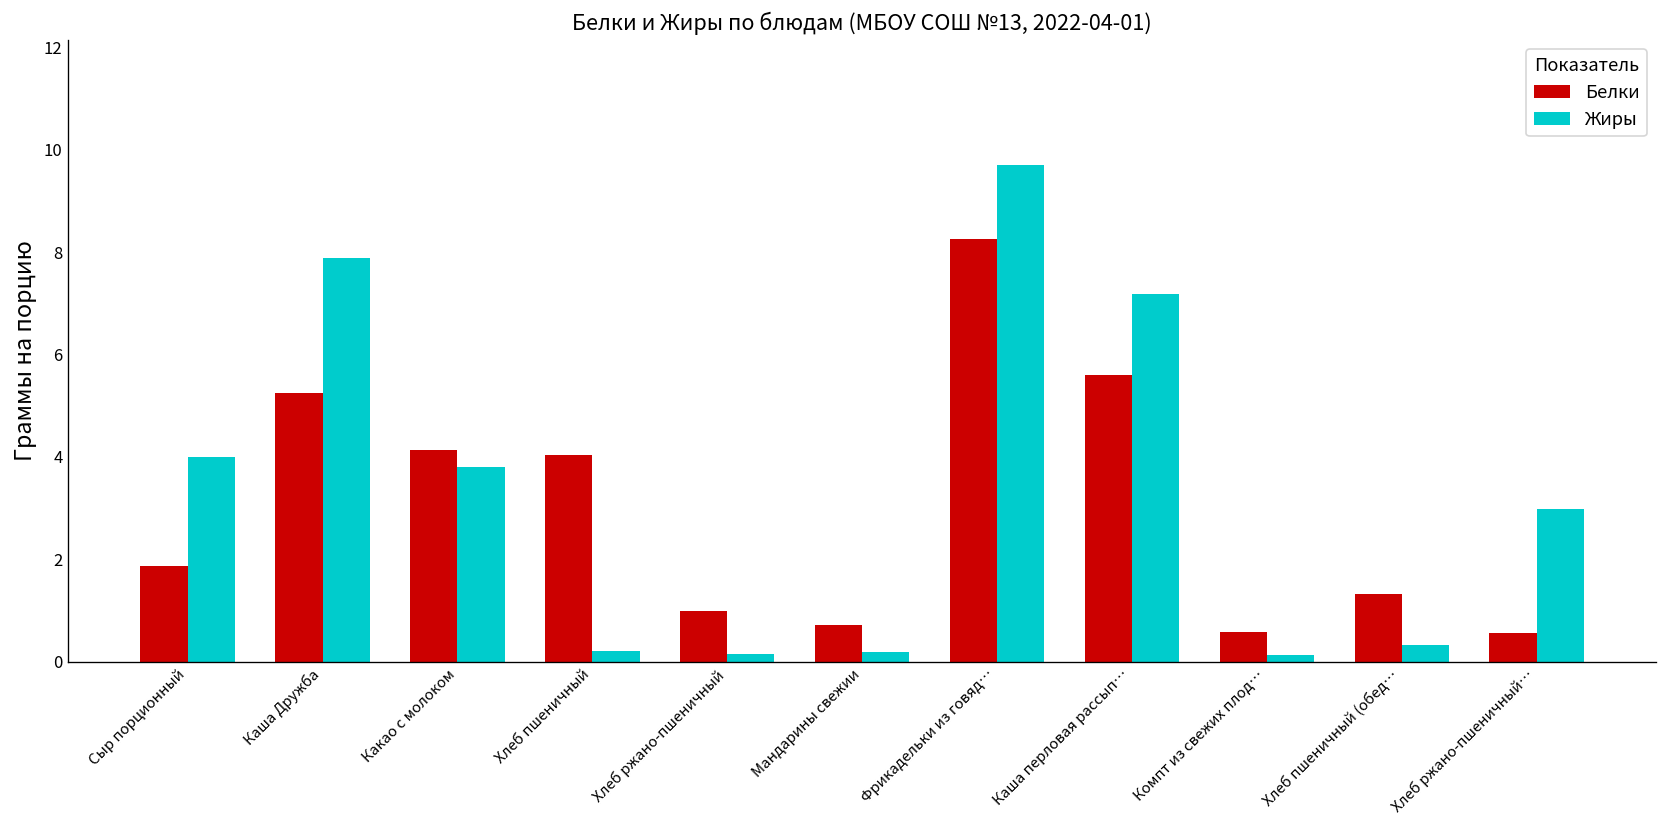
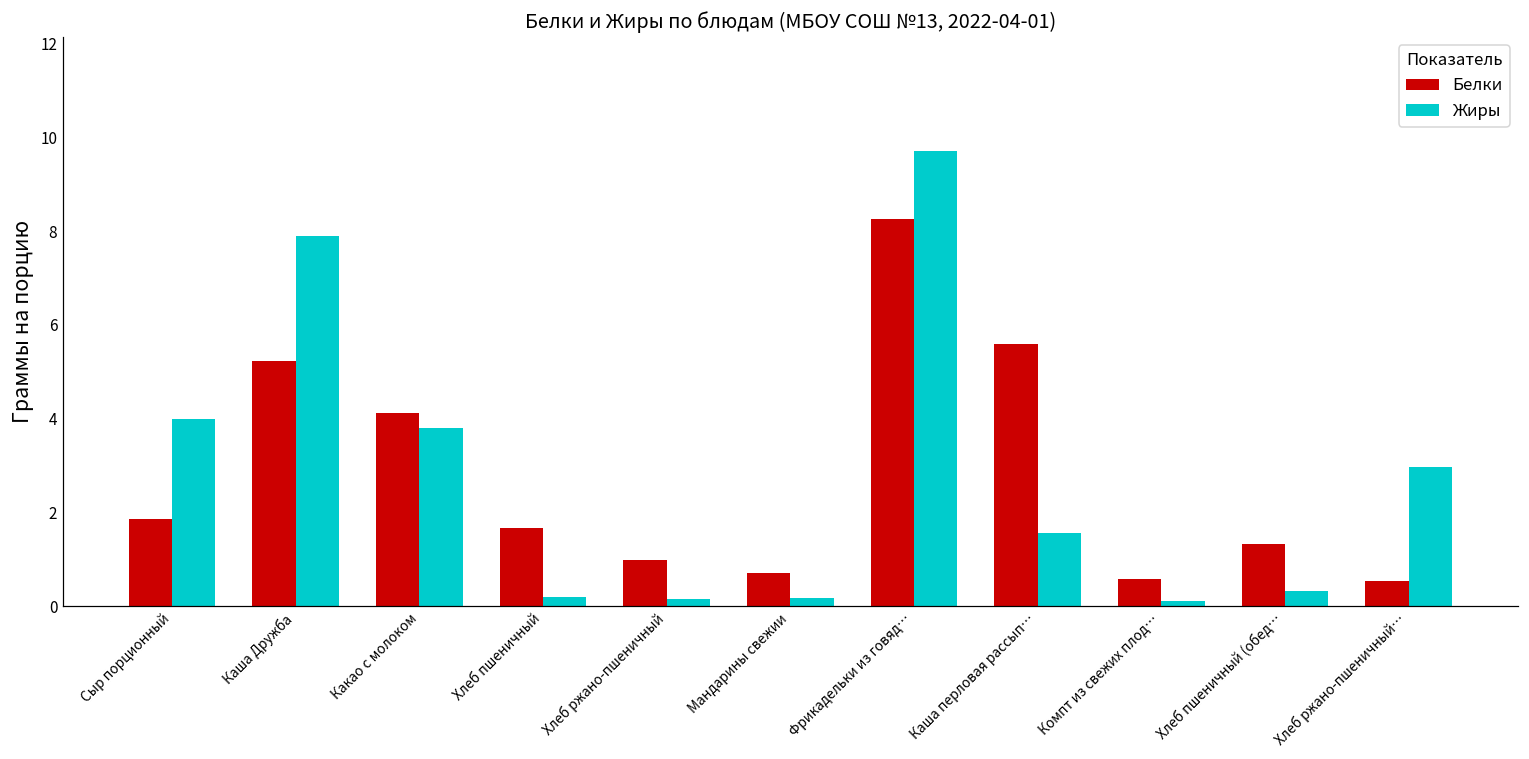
  {
    "Белки": {
      "Сыр порционный": 1.9,
      "Каша Дружба": 5.2,
      "Какао с молоком": 4.1,
-     "Хлеб пшеничный": 4.0,
+     "Хлеб пшеничный": 1.7,
      "Хлеб ржано-пшеничный": 1.0,
      "Мандарины свежии": 0.7,
      "Фрикадельки из говяд…": 8.3,
      "Каша перловая рассып…": 5.6,
      "Компт из свежих плод…": 0.6,
      "Хлеб пшеничный (обед…": 1.3,
      "Хлеб ржано-пшеничный…": 0.6
    },
    "Жиры": {
      "Сыр порционный": 4.0,
      "Каша Дружба": 7.9,
      "Какао с молоком": 3.8,
      "Хлеб пшеничный": 0.2,
      "Хлеб ржано-пшеничный": 0.2,
      "Мандарины свежии": 0.2,
      "Фрикадельки из говяд…": 9.7,
-     "Каша перловая рассып…": 7.2,
+     "Каша перловая рассып…": 1.6,
      "Компт из свежих плод…": 0.1,
      "Хлеб пшеничный (обед…": 0.3,
      "Хлеб ржано-пшеничный…": 3.0
    }
  }
